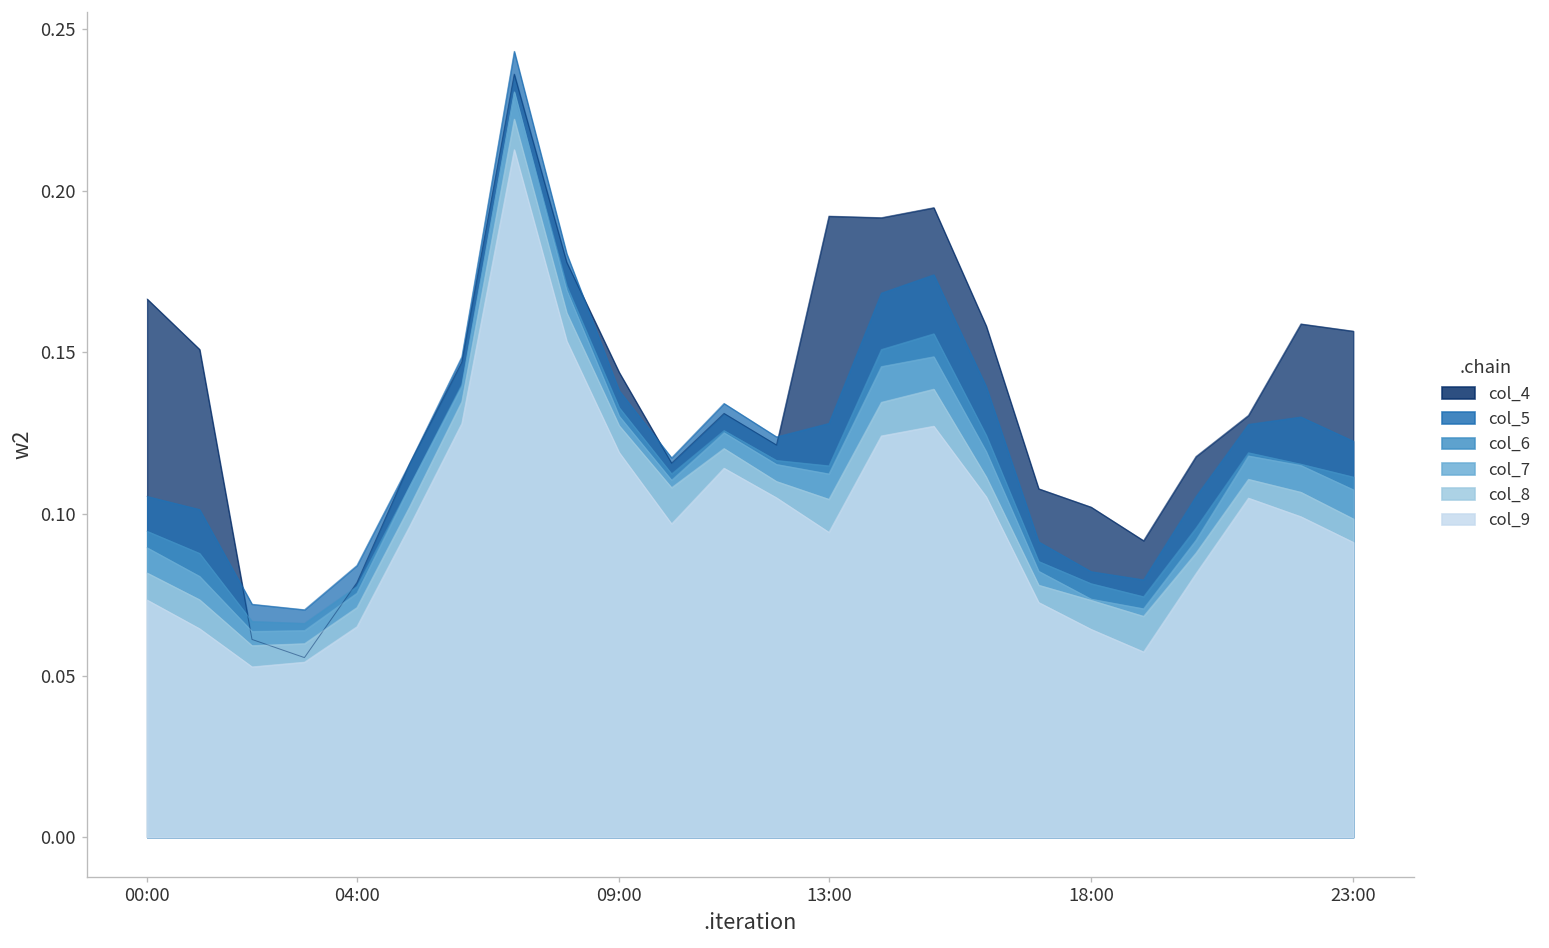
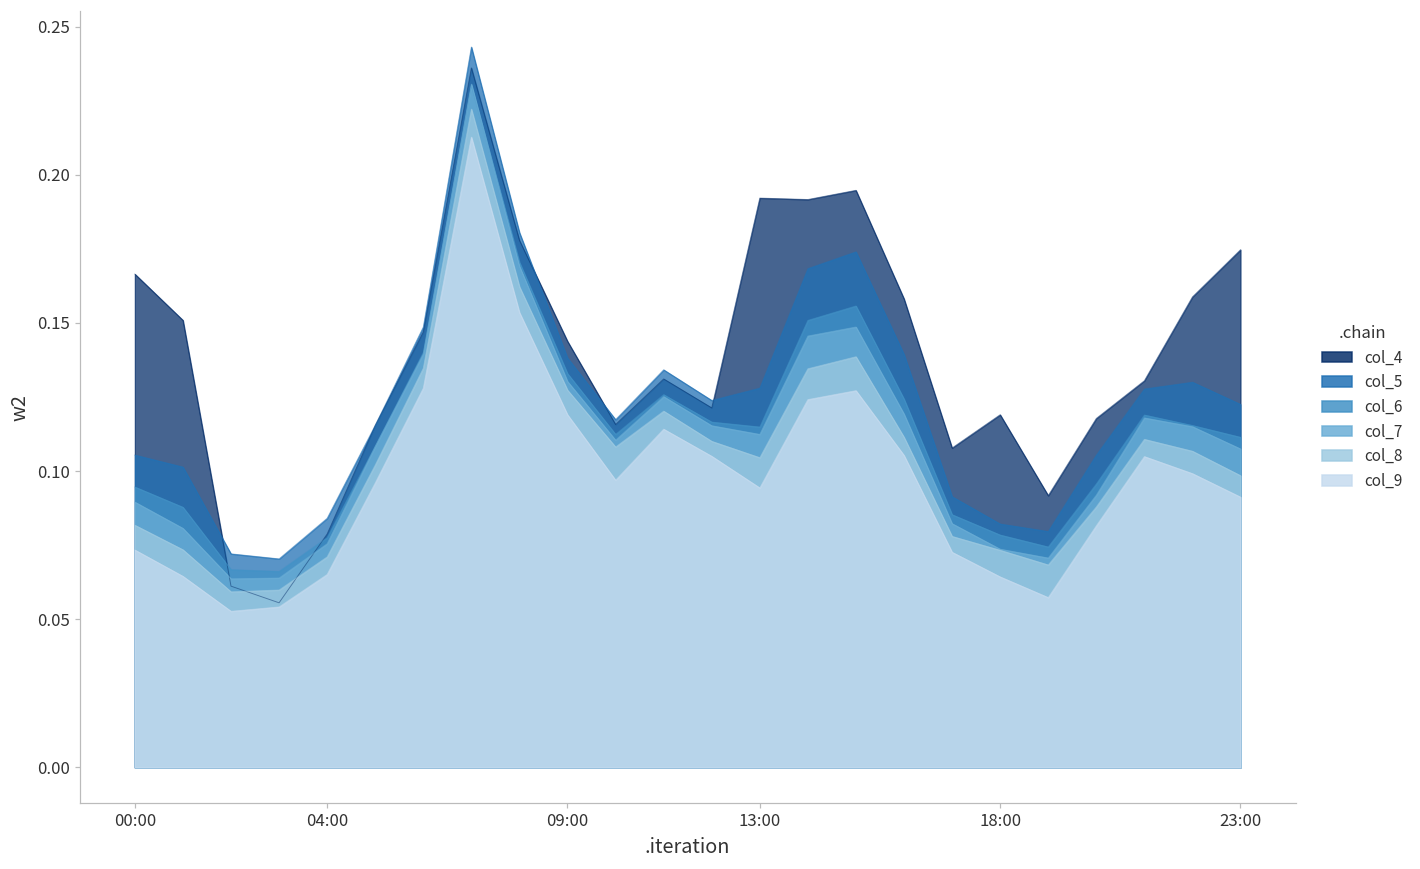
  {
    "col_4": {
      "00:00": 0.167,
      "04:00": 0.079,
      "09:00": 0.144,
      "13:00": 0.192,
-     "18:00": 0.102,
-     "23:00": 0.157
+     "18:00": 0.119,
+     "23:00": 0.175
    }
  }
